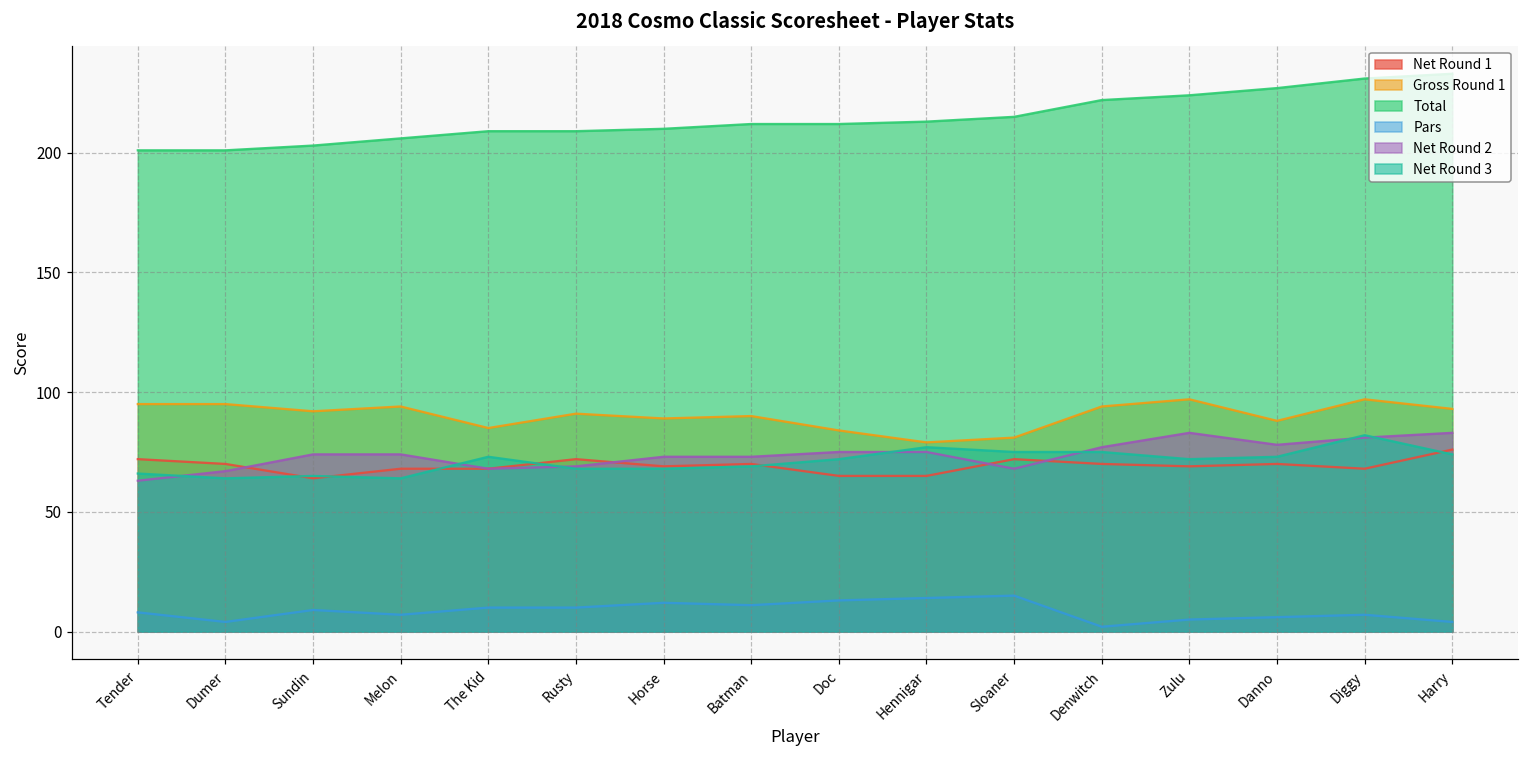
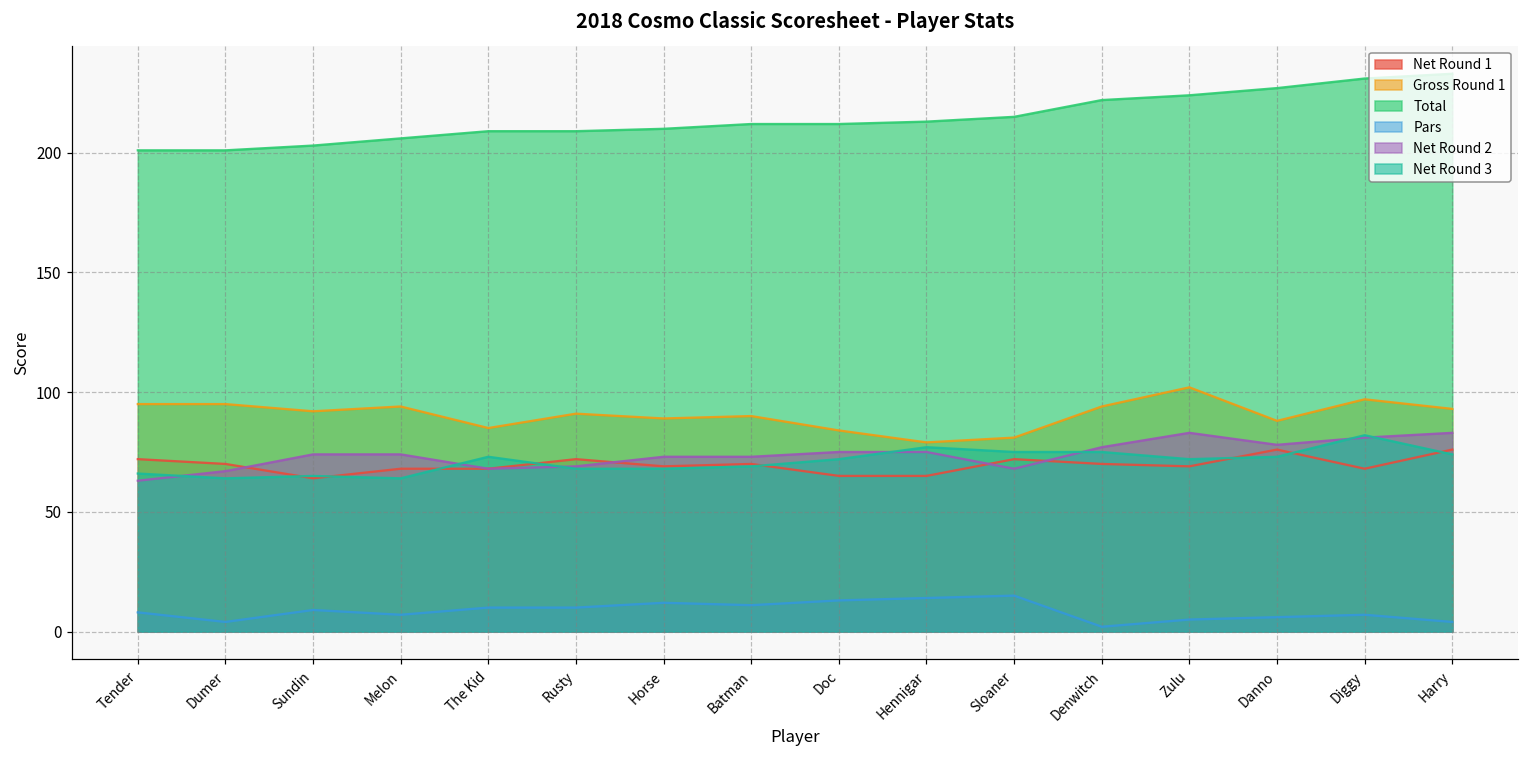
  {
    "Net Round 1": {
      "Tender": 72,
      "Dumer": 70,
      "Melon": 68,
      "Rusty": 72,
      "Doc": 65,
      "Hennigar": 65,
      "Sloaner": 72,
      "Denwitch": 70,
      "Zulu": 69,
-     "Danno": 70,
+     "Danno": 76,
      "Diggy": 68,
      "Harry": 76
    },
    "Gross Round 1": {
      "Tender": 95,
      "Dumer": 95,
      "Sundin": 92,
      "Melon": 94,
      "The Kid": 85,
      "Rusty": 91,
      "Horse": 89,
      "Batman": 90,
      "Doc": 84,
      "Hennigar": 79,
      "Sloaner": 81,
      "Denwitch": 94,
-     "Zulu": 97,
+     "Zulu": 102,
      "Danno": 88,
      "Diggy": 97,
      "Harry": 93
    },
    "Pars": {
      "Tender": 8,
      "Dumer": 4,
      "Sundin": 9,
      "Melon": 7,
      "The Kid": 10,
      "Rusty": 10,
      "Horse": 12,
      "Batman": 11,
      "Doc": 13,
      "Hennigar": 14,
      "Sloaner": 15,
      "Denwitch": 2,
      "Zulu": 5,
      "Danno": 6,
      "Diggy": 7,
      "Harry": 4
    },
    "Net Round 2": {
      "Tender": 63,
      "Dumer": 67,
      "Sundin": 74,
      "Melon": 74,
      "Horse": 73,
      "Batman": 73,
      "Doc": 75,
      "Hennigar": 75,
      "Sloaner": 68,
      "Denwitch": 77,
      "Zulu": 83,
      "Danno": 78,
      "Harry": 83
    }
  }
